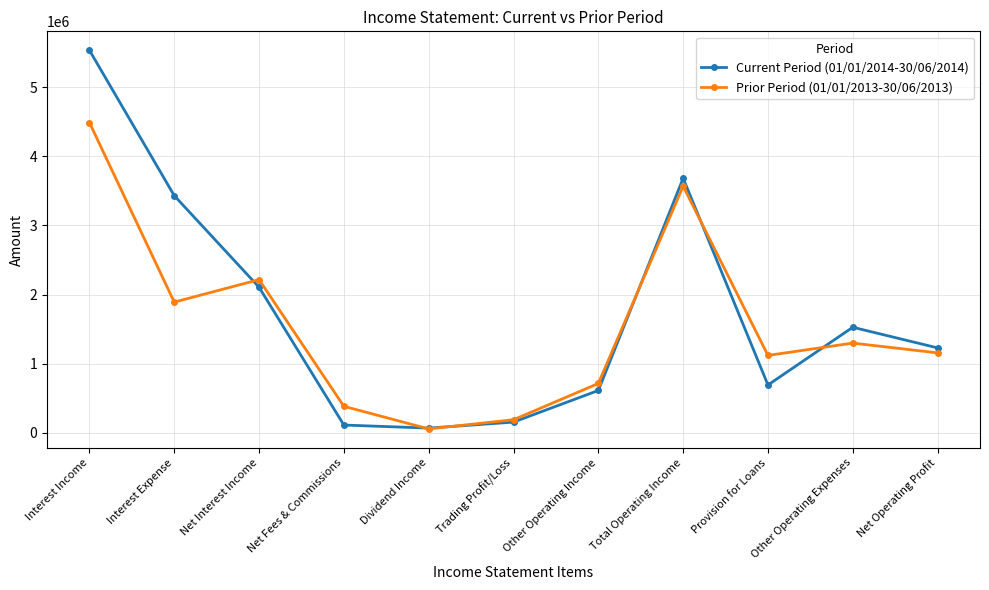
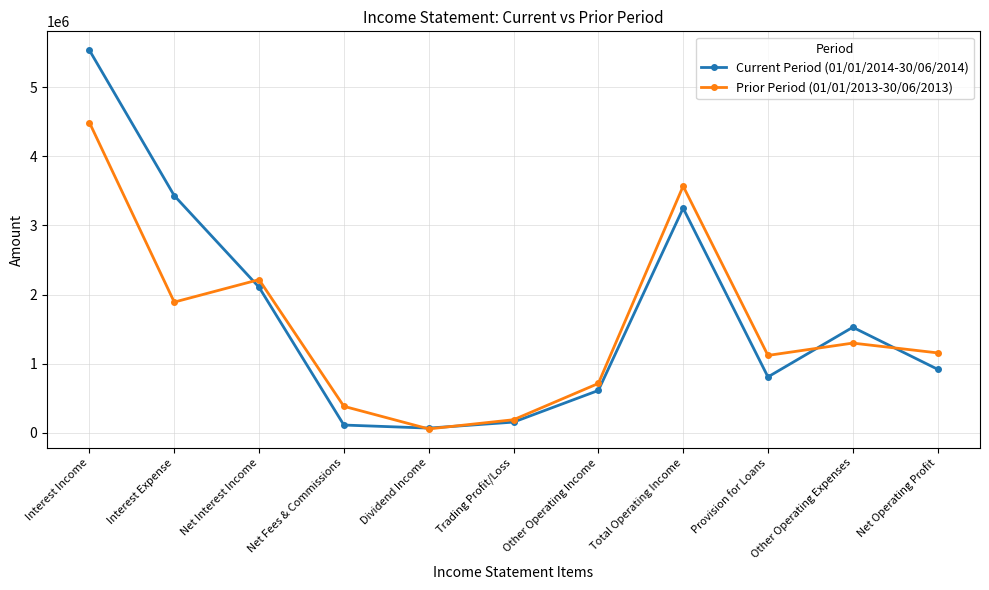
  {
    "Current Period (01/01/2014-30/06/2014)": {
      "Interest Income": 5500000,
      "Interest Expense": 3400000,
      "Net Interest Income": 2100000,
      "Net Fees & Commissions": 100000,
      "Other Operating Income": 600000,
-     "Total Operating Income": 3700000,
-     "Provision for Loans": 700000,
+     "Total Operating Income": 3300000,
+     "Provision for Loans": 800000,
      "Other Operating Expenses": 1500000,
-     "Net Operating Profit": 1200000
+     "Net Operating Profit": 900000
    },
    "Prior Period (01/01/2013-30/06/2013)": {
      "Interest Income": 4500000,
      "Interest Expense": 1900000,
      "Net Interest Income": 2200000,
      "Net Fees & Commissions": 400000,
      "Other Operating Income": 700000,
      "Total Operating Income": 3600000,
      "Provision for Loans": 1100000,
      "Other Operating Expenses": 1300000,
      "Net Operating Profit": 1200000
    }
  }
